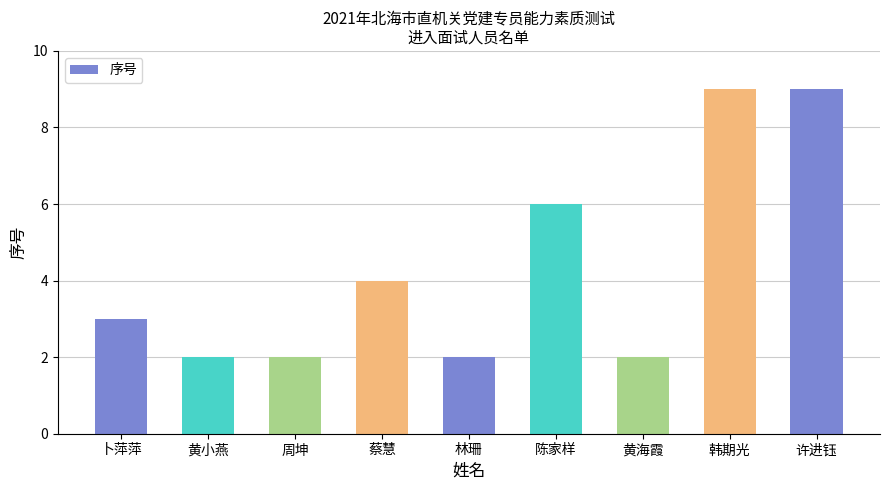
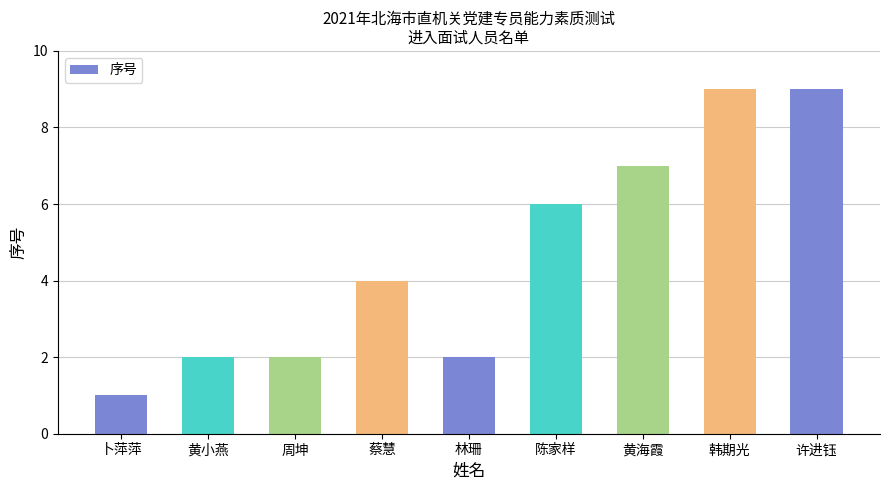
  {
-   "卜萍萍": 3,
+   "卜萍萍": 1,
    "黄小燕": 2,
    "周坤": 2,
    "蔡慧": 4,
    "林珊": 2,
    "陈家样": 6,
-   "黄海霞": 2,
+   "黄海霞": 7,
    "韩期光": 9,
    "许进钰": 9
  }
